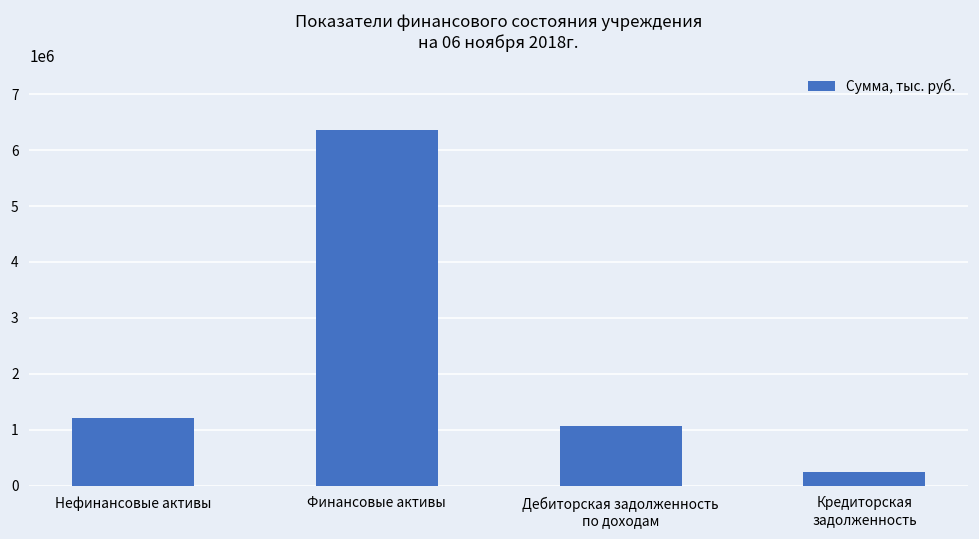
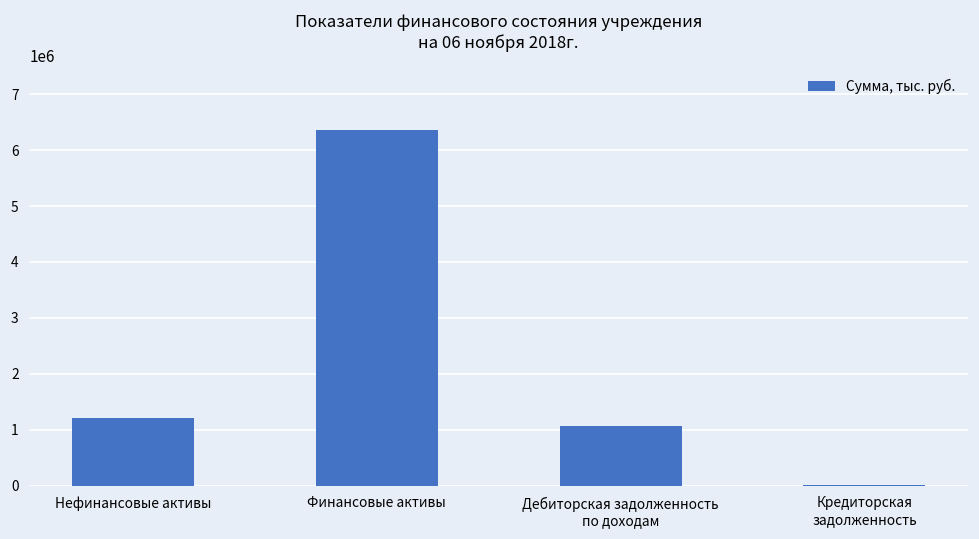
  {
    "Нефинансовые активы": 1200000,
    "Финансовые активы": 6400000,
    "Дебиторская задолженность по доходам": 1100000,
-   "Кредиторская задолженность": 300000
+   "Кредиторская задолженность": 0
  }
